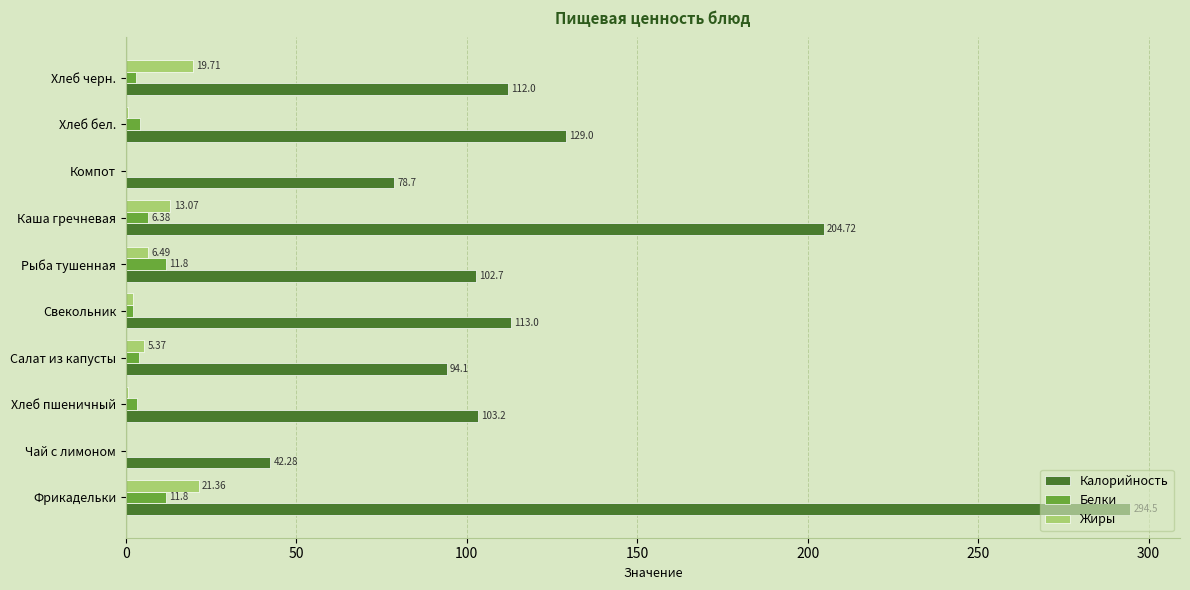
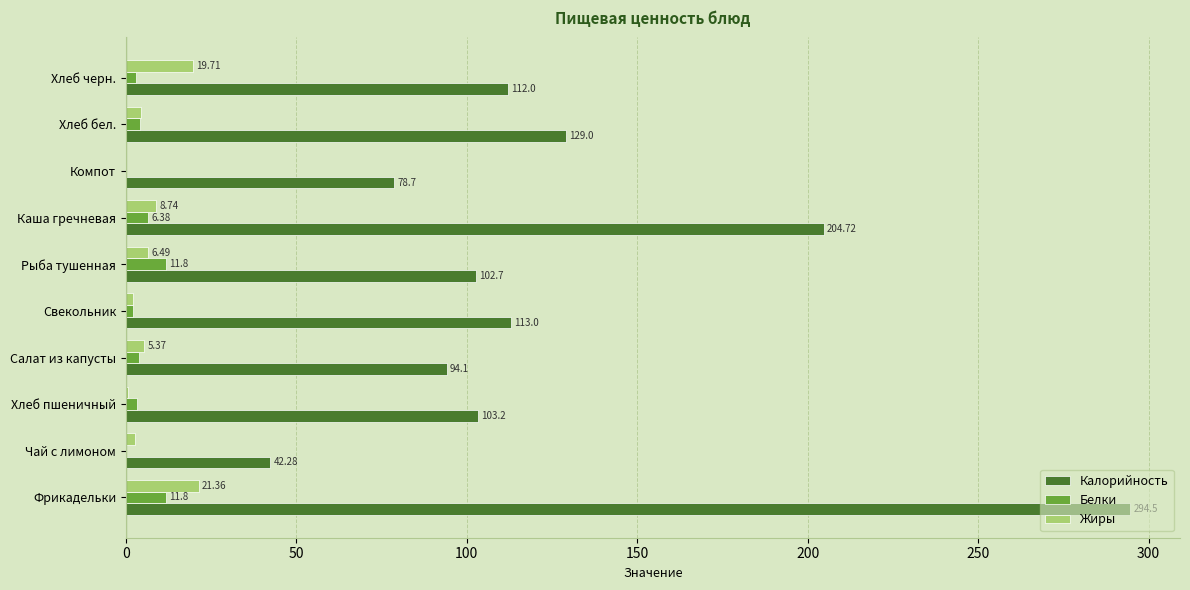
  {
    "Жиры": {
      "Хлеб черн.": 19.71,
-     "Хлеб бел.": 1,
-     "Каша гречневая": 13.07,
+     "Хлеб бел.": 5,
+     "Каша гречневая": 8.74,
      "Рыба тушенная": 6.49,
      "Салат из капусты": 5.37,
-     "Чай с лимоном": 0,
+     "Чай с лимоном": 3,
      "Фрикадельки": 21.36
    }
  }
